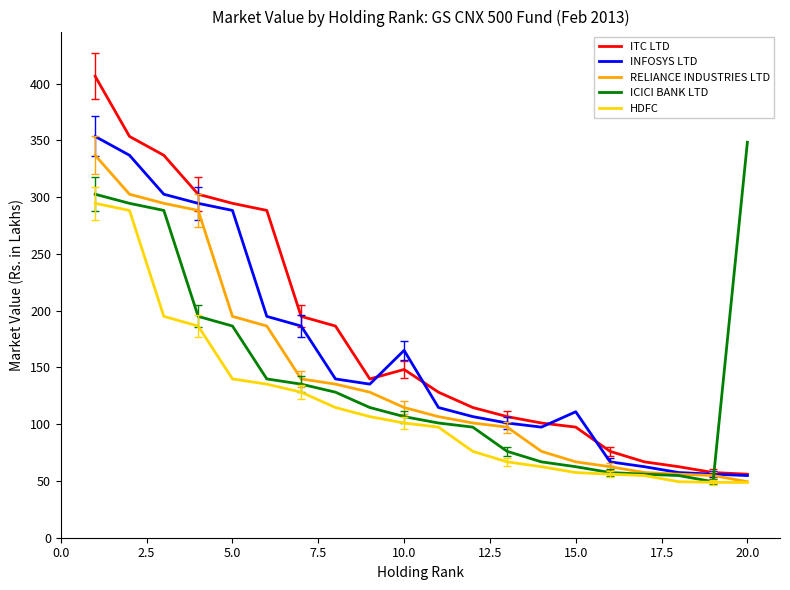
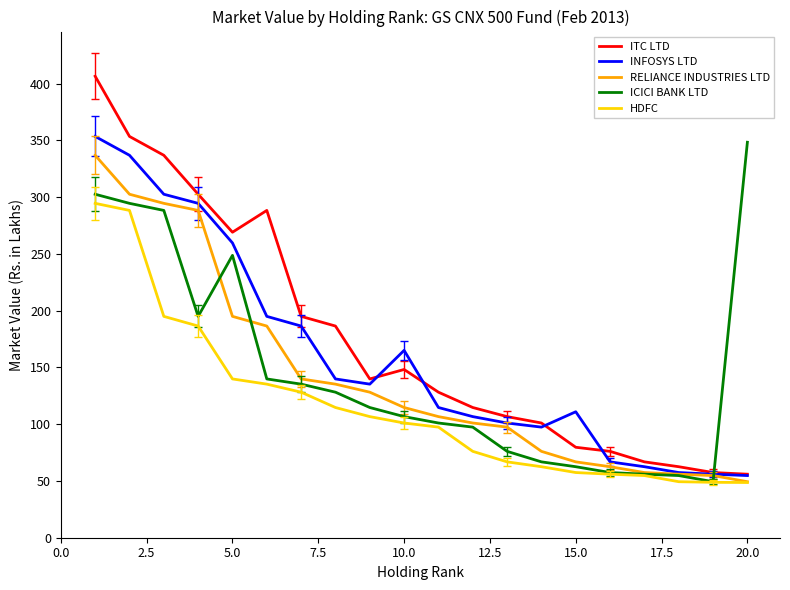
  {
    "ITC LTD": {
-     "5.0": 294,
+     "5.0": 269,
      "10.0": 148,
-     "15.0": 97
+     "15.0": 80
    },
    "INFOSYS LTD": {
-     "5.0": 288,
+     "5.0": 260,
      "10.0": 165,
      "15.0": 111
    },
    "ICICI BANK LTD": {
-     "5.0": 186,
+     "5.0": 249,
      "15.0": 63,
      "20.0": 348
    }
  }
